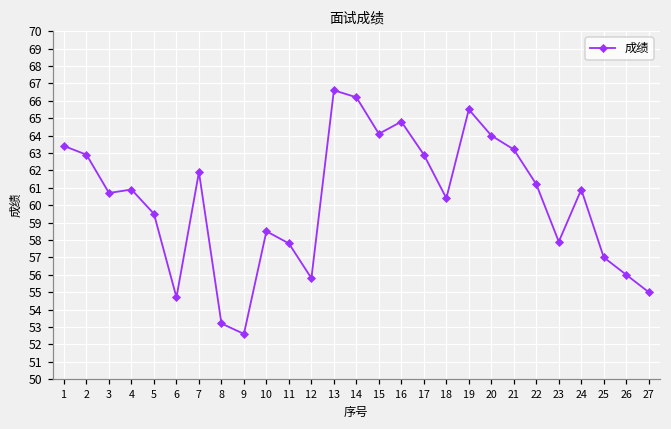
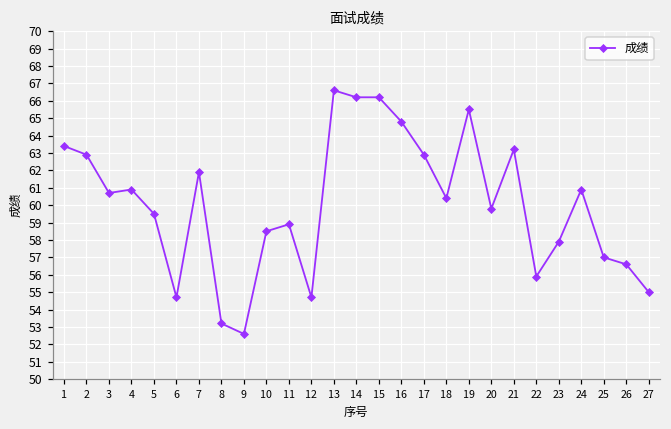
  {
    "1": 63.4,
    "2": 62.9,
    "3": 60.7,
    "4": 60.9,
    "5": 59.5,
    "6": 54.7,
    "7": 61.9,
    "8": 53.2,
    "9": 52.6,
    "10": 58.5,
-   "11": 57.8,
-   "12": 55.8,
+   "11": 58.9,
+   "12": 54.7,
    "13": 66.6,
    "14": 66.2,
-   "15": 64.1,
+   "15": 66.2,
    "16": 64.8,
    "17": 62.9,
    "18": 60.4,
    "19": 65.5,
-   "20": 64.0,
+   "20": 59.8,
    "21": 63.2,
-   "22": 61.2,
+   "22": 55.9,
    "23": 57.9,
    "24": 60.9,
    "25": 57.0,
-   "26": 56.0,
+   "26": 56.6,
    "27": 55.0
  }
